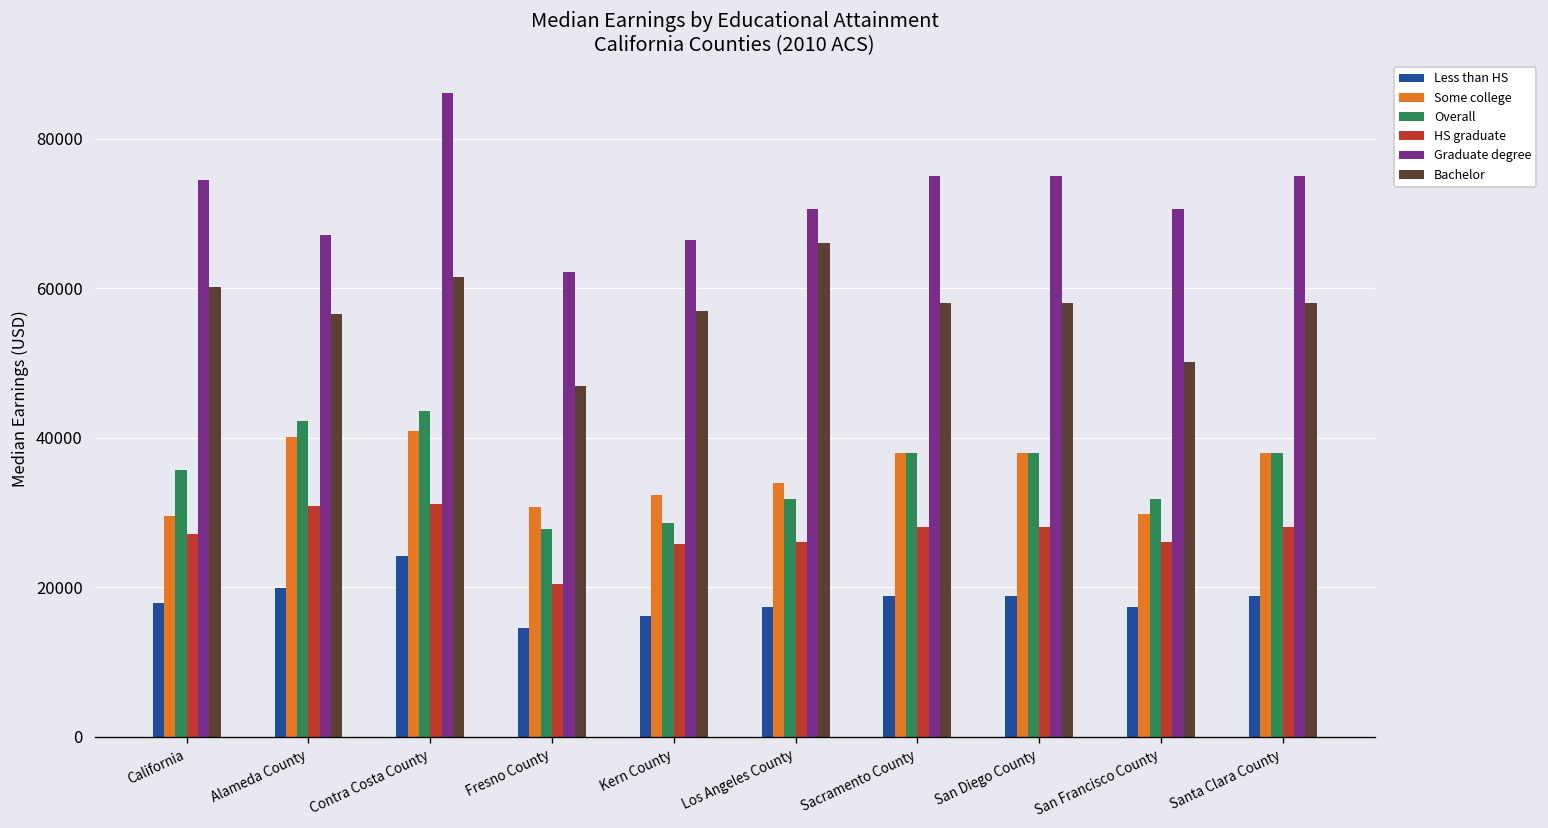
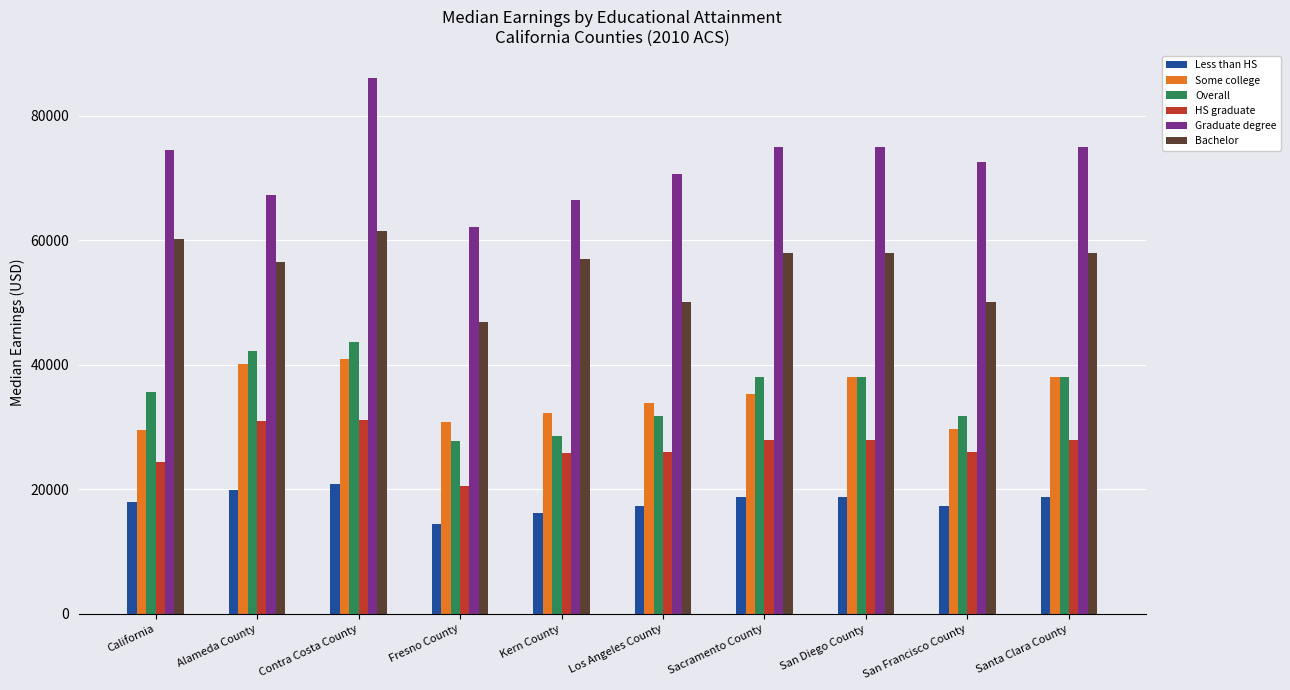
  {
    "Less than HS": {
      "California": 18000,
      "Alameda County": 20000,
-     "Contra Costa County": 24000,
+     "Contra Costa County": 21000,
      "Fresno County": 15000,
      "Kern County": 16000,
      "Los Angeles County": 17000,
      "Sacramento County": 19000,
      "San Diego County": 19000,
      "San Francisco County": 17000,
      "Santa Clara County": 19000
    },
    "Some college": {
      "California": 29000,
      "Alameda County": 40000,
      "Contra Costa County": 41000,
      "Fresno County": 31000,
      "Kern County": 32000,
      "Los Angeles County": 34000,
-     "Sacramento County": 38000,
+     "Sacramento County": 35000,
      "San Diego County": 38000,
      "San Francisco County": 30000,
      "Santa Clara County": 38000
    },
    "Overall": {
      "California": 36000,
      "Alameda County": 42000,
      "Contra Costa County": 44000,
      "Fresno County": 28000,
      "Kern County": 29000,
      "Los Angeles County": 32000,
      "Sacramento County": 38000,
      "San Diego County": 38000,
      "San Francisco County": 32000,
      "Santa Clara County": 38000
    },
    "HS graduate": {
-     "California": 27000,
+     "California": 24000,
      "Alameda County": 31000,
      "Contra Costa County": 31000,
      "Fresno County": 20000,
      "Kern County": 26000,
      "Los Angeles County": 26000,
      "Sacramento County": 28000,
      "San Diego County": 28000,
      "San Francisco County": 26000,
      "Santa Clara County": 28000
    },
    "Graduate degree": {
      "California": 74000,
      "Alameda County": 67000,
      "Contra Costa County": 86000,
      "Fresno County": 62000,
      "Kern County": 66000,
      "Los Angeles County": 71000,
      "Sacramento County": 75000,
      "San Diego County": 75000,
-     "San Francisco County": 71000,
+     "San Francisco County": 73000,
      "Santa Clara County": 75000
    },
    "Bachelor": {
      "California": 60000,
      "Alameda County": 57000,
      "Contra Costa County": 62000,
      "Fresno County": 47000,
      "Kern County": 57000,
-     "Los Angeles County": 66000,
+     "Los Angeles County": 50000,
      "Sacramento County": 58000,
      "San Diego County": 58000,
      "San Francisco County": 50000,
      "Santa Clara County": 58000
    }
  }
